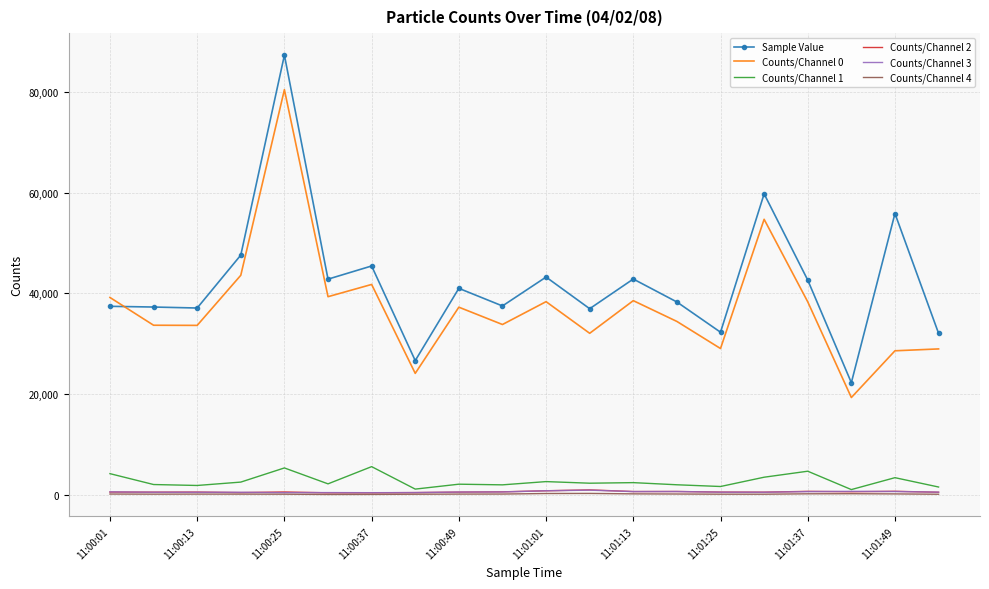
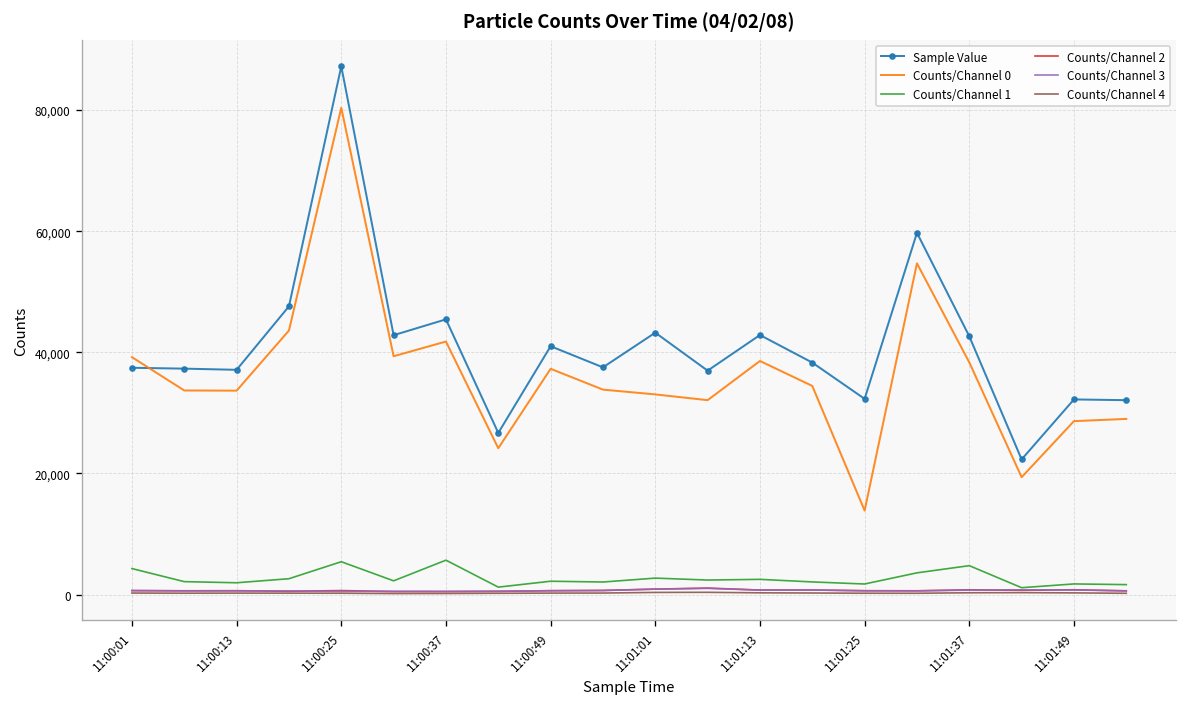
  {
    "Sample Value": {
      "11:00:01": "37,000",
      "11:00:13": "37,000",
      "11:00:25": "87,000",
      "11:00:37": "45,000",
      "11:00:49": "41,000",
      "11:01:01": "43,000",
      "11:01:13": "43,000",
      "11:01:25": "32,000",
      "11:01:37": "43,000",
-     "11:01:49": "56,000"
+     "11:01:49": "32,000"
    },
    "Counts/Channel 0": {
      "11:00:01": "39,000",
      "11:00:13": "34,000",
      "11:00:25": "80,000",
      "11:00:37": "42,000",
      "11:00:49": "37,000",
-     "11:01:01": "38,000",
+     "11:01:01": "33,000",
      "11:01:13": "39,000",
-     "11:01:25": "29,000",
+     "11:01:25": "14,000",
      "11:01:37": "38,000",
      "11:01:49": "29,000"
    },
    "Counts/Channel 1": {
      "11:00:01": "4,000",
      "11:00:13": "2,000",
      "11:00:25": "5,000",
      "11:00:37": "6,000",
      "11:00:49": "2,000",
      "11:01:01": "3,000",
      "11:01:13": "3,000",
      "11:01:25": "2,000",
      "11:01:37": "5,000",
-     "11:01:49": "3,000"
+     "11:01:49": "2,000"
    },
    "Counts/Channel 4": {
      "11:01:01": "0"
    }
  }
